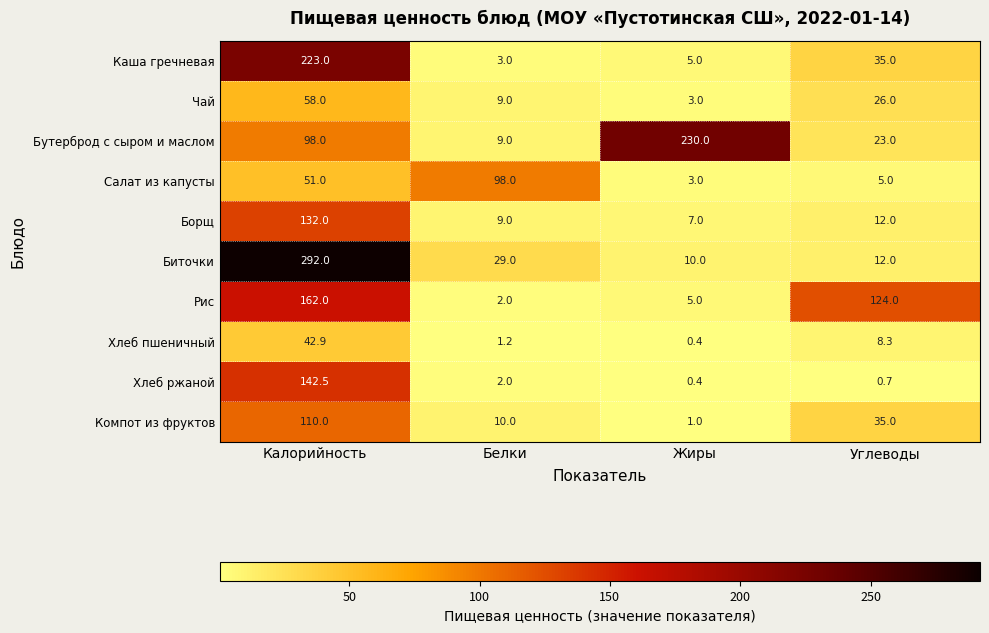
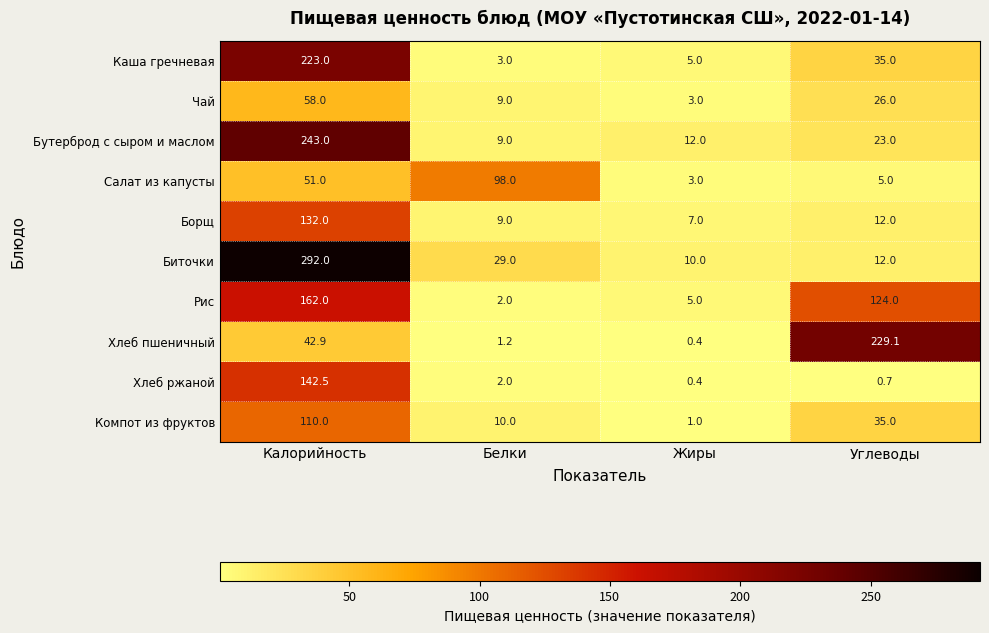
  {
    "Каша гречневая": {
      "Калорийность": 223.0,
      "Белки": 3.0,
      "Жиры": 5.0,
      "Углеводы": 35.0
    },
    "Чай": {
      "Калорийность": 58.0,
      "Белки": 9.0,
      "Жиры": 3.0,
      "Углеводы": 26.0
    },
    "Бутерброд с сыром и маслом": {
-     "Калорийность": 98.0,
+     "Калорийность": 243.0,
      "Белки": 9.0,
-     "Жиры": 230.0,
+     "Жиры": 12.0,
      "Углеводы": 23.0
    },
    "Салат из капусты": {
      "Калорийность": 51.0,
      "Белки": 98.0,
      "Жиры": 3.0,
      "Углеводы": 5.0
    },
    "Борщ": {
      "Калорийность": 132.0,
      "Белки": 9.0,
      "Жиры": 7.0,
      "Углеводы": 12.0
    },
    "Биточки": {
      "Калорийность": 292.0,
      "Белки": 29.0,
      "Жиры": 10.0,
      "Углеводы": 12.0
    },
    "Рис": {
      "Калорийность": 162.0,
      "Белки": 2.0,
      "Жиры": 5.0,
      "Углеводы": 124.0
    },
    "Хлеб пшеничный": {
      "Калорийность": 42.9,
      "Белки": 1.2,
      "Жиры": 0.4,
-     "Углеводы": 8.3
+     "Углеводы": 229.1
    },
    "Хлеб ржаной": {
      "Калорийность": 142.5,
      "Белки": 2.0,
      "Жиры": 0.4,
      "Углеводы": 0.7
    },
    "Компот из фруктов": {
      "Калорийность": 110.0,
      "Белки": 10.0,
      "Жиры": 1.0,
      "Углеводы": 35.0
    }
  }
